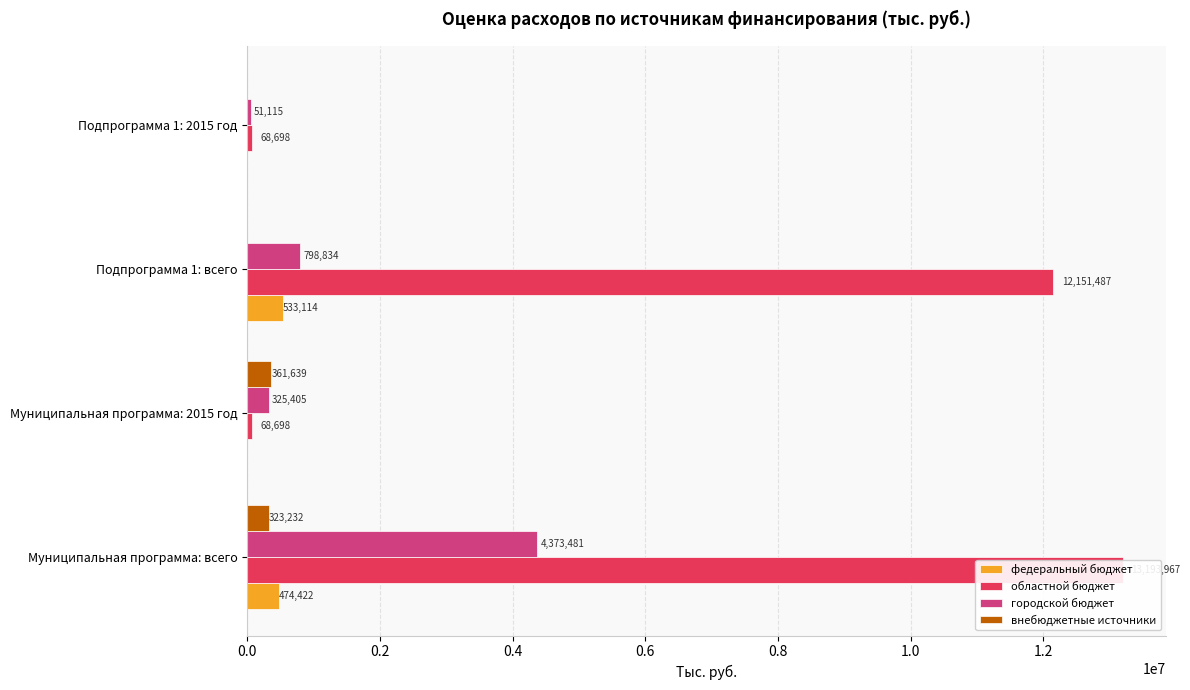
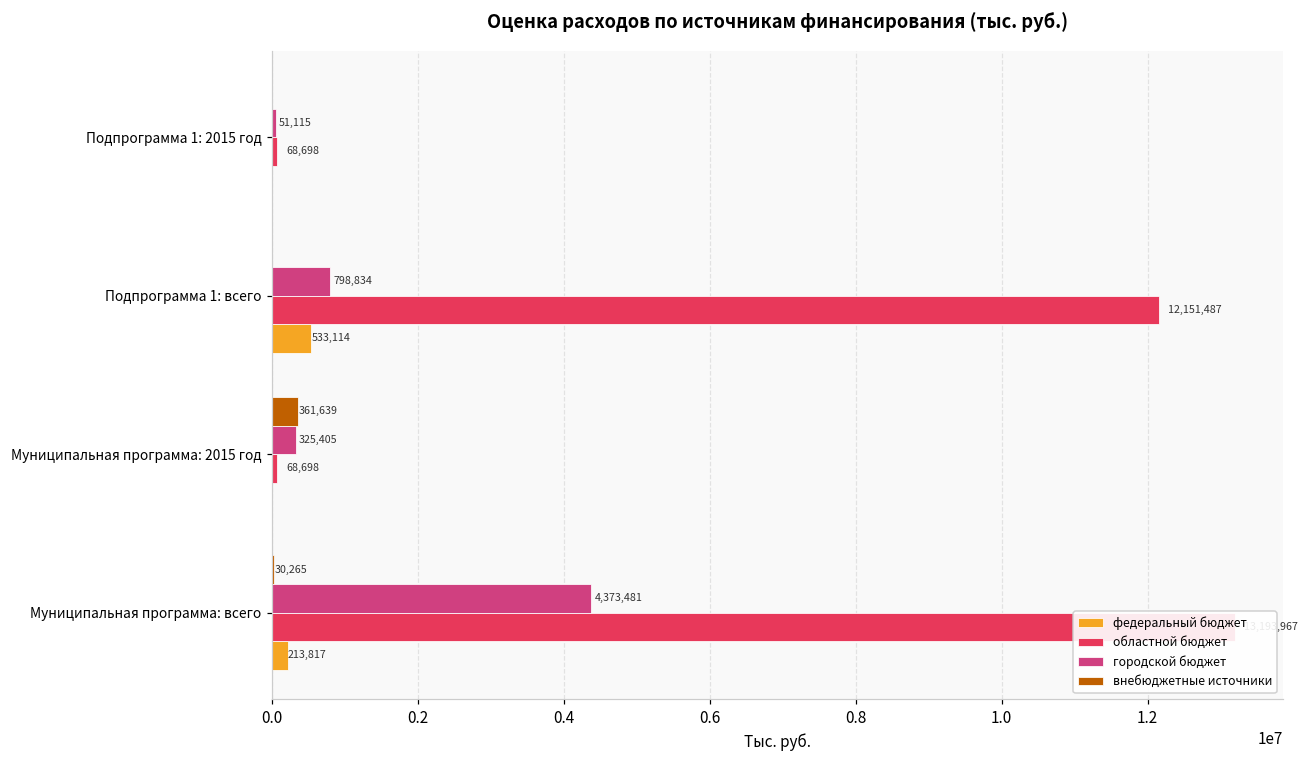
  {
    "федеральный бюджет": {
      "Подпрограмма 1: всего": "533,114",
-     "Муниципальная программа: всего": "474,422"
+     "Муниципальная программа: всего": "213,817"
    },
    "внебюджетные источники": {
      "Муниципальная программа: 2015 год": "361,639",
-     "Муниципальная программа: всего": "323,232"
+     "Муниципальная программа: всего": "30,265"
    }
  }
